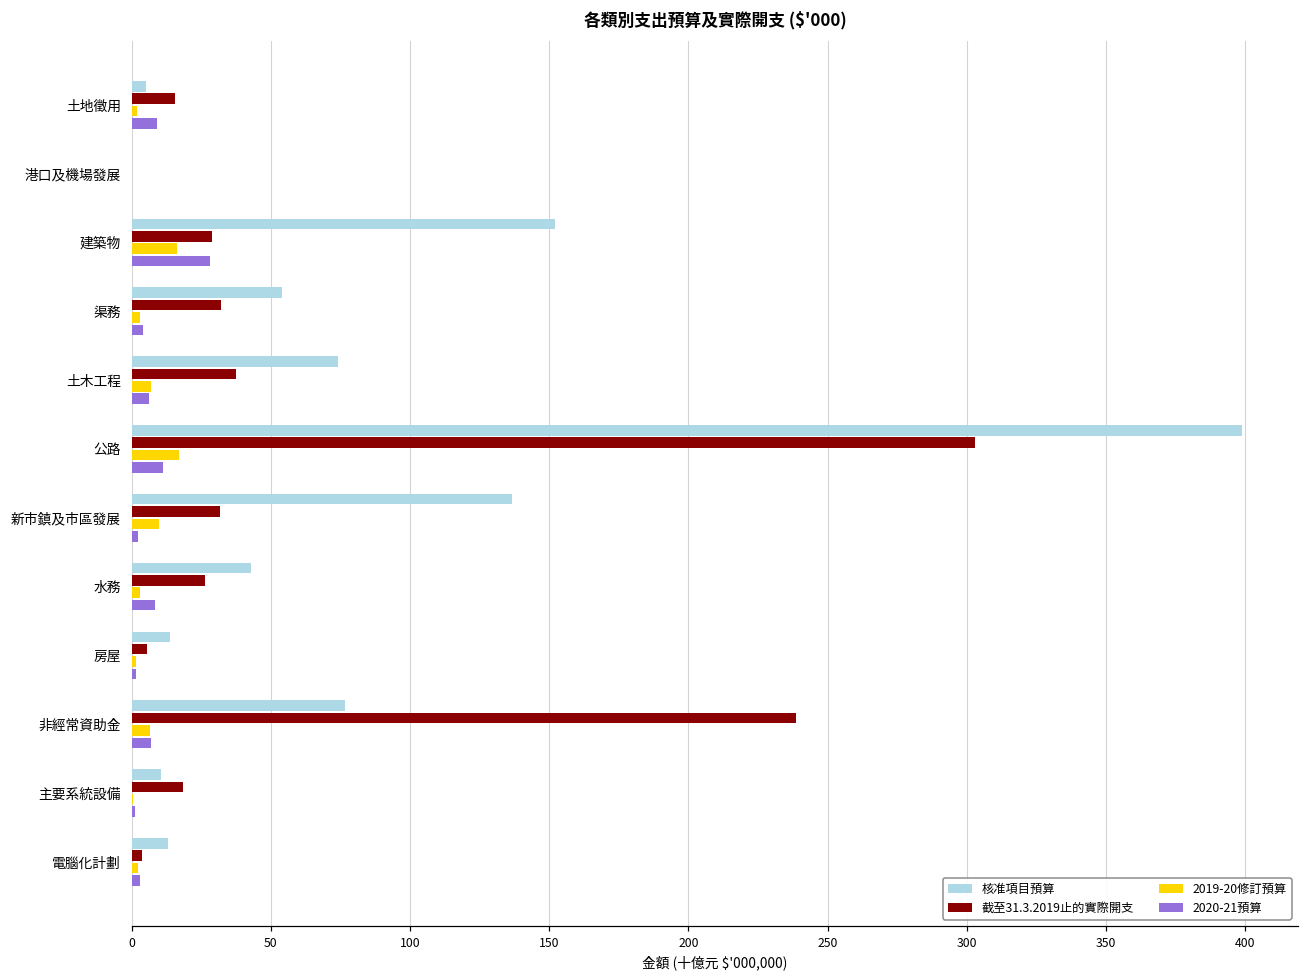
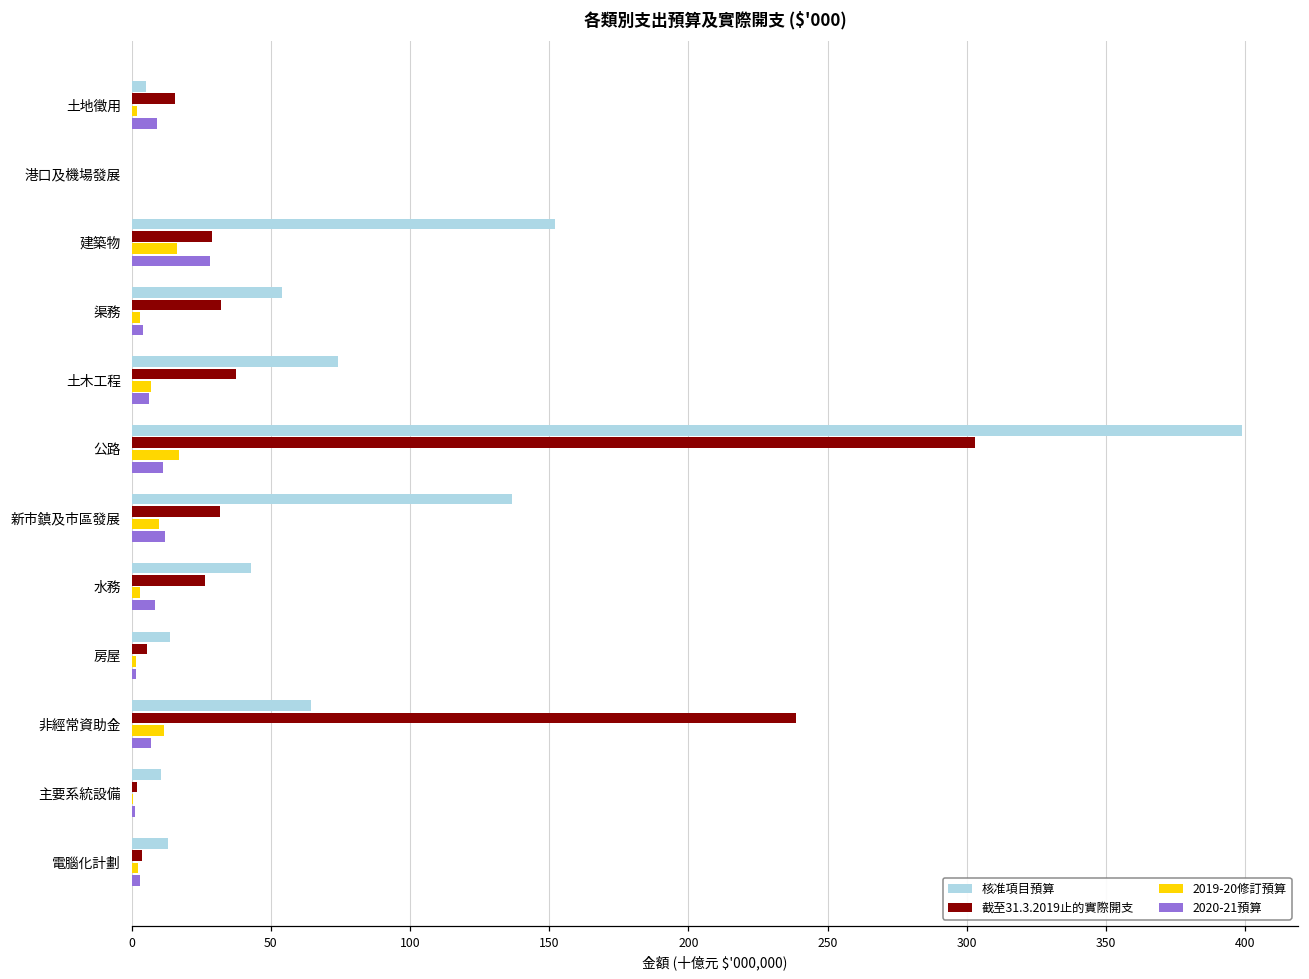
  {
    "核准項目預算": {
      "土地徵用": 5,
      "建築物": 152,
      "渠務": 54,
      "土木工程": 74,
      "公路": 399,
      "新市鎮及市區發展": 137,
      "水務": 43,
      "房屋": 14,
-     "非經常資助金": 77,
+     "非經常資助金": 64,
      "主要系統設備": 10,
      "電腦化計劃": 13
    },
    "截至31.3.2019止的實際開支": {
      "土地徵用": 15,
      "建築物": 29,
      "渠務": 32,
      "土木工程": 38,
      "公路": 303,
      "新市鎮及市區發展": 32,
      "水務": 26,
      "房屋": 6,
      "非經常資助金": 239,
-     "主要系統設備": 19,
+     "主要系統設備": 2,
      "電腦化計劃": 4
    },
    "2019-20修訂預算": {
      "土地徵用": 2,
      "建築物": 16,
      "渠務": 3,
      "土木工程": 7,
      "公路": 17,
      "新市鎮及市區發展": 10,
      "水務": 3,
      "房屋": 2,
-     "非經常資助金": 6,
+     "非經常資助金": 12,
      "電腦化計劃": 2
    },
    "2020-21預算": {
      "土地徵用": 9,
      "建築物": 28,
      "渠務": 4,
      "土木工程": 6,
      "公路": 11,
-     "新市鎮及市區發展": 2,
+     "新市鎮及市區發展": 12,
      "水務": 8,
      "房屋": 2,
      "非經常資助金": 7,
      "主要系統設備": 1,
      "電腦化計劃": 3
    }
  }
